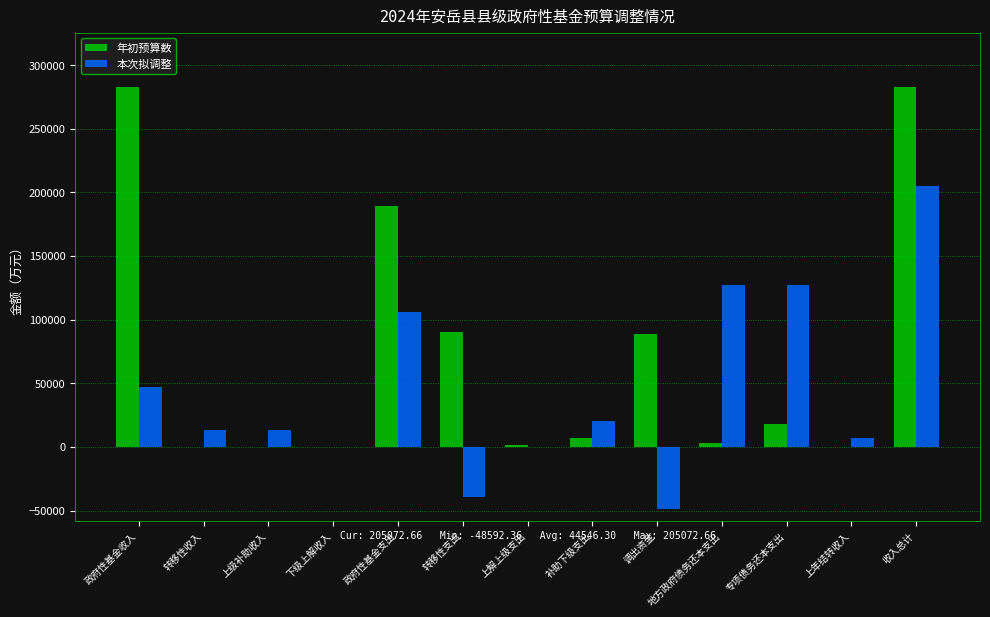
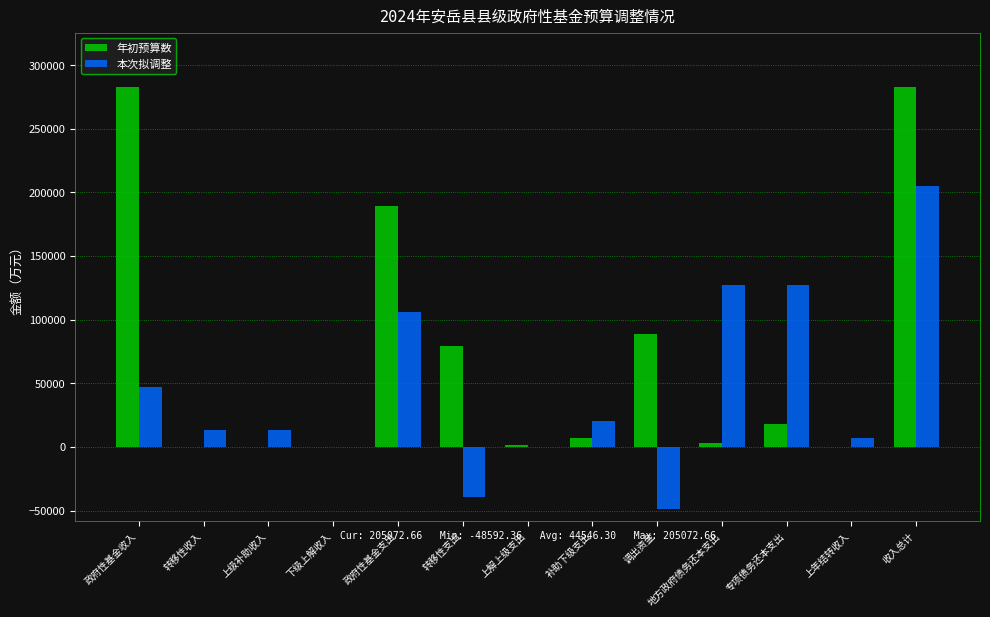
  {
    "年初预算数": {
      "政府性基金收入": 283000,
      "转移性收入": 0,
      "上级补助收入": 0,
      "下级上解收入": 0,
      "政府性基金支出": 190000,
-     "转移性支出": 91000,
+     "转移性支出": 79000,
      "补助下级支出": 7000,
      "调出资金": 89000,
      "地方政府债务还本支出": 3000,
      "专项债务还本支出": 18000,
      "上年结转收入": 0,
      "收入总计": 283000
    },
    "本次拟调整": {
      "调出资金": -48592.36
    }
  }
